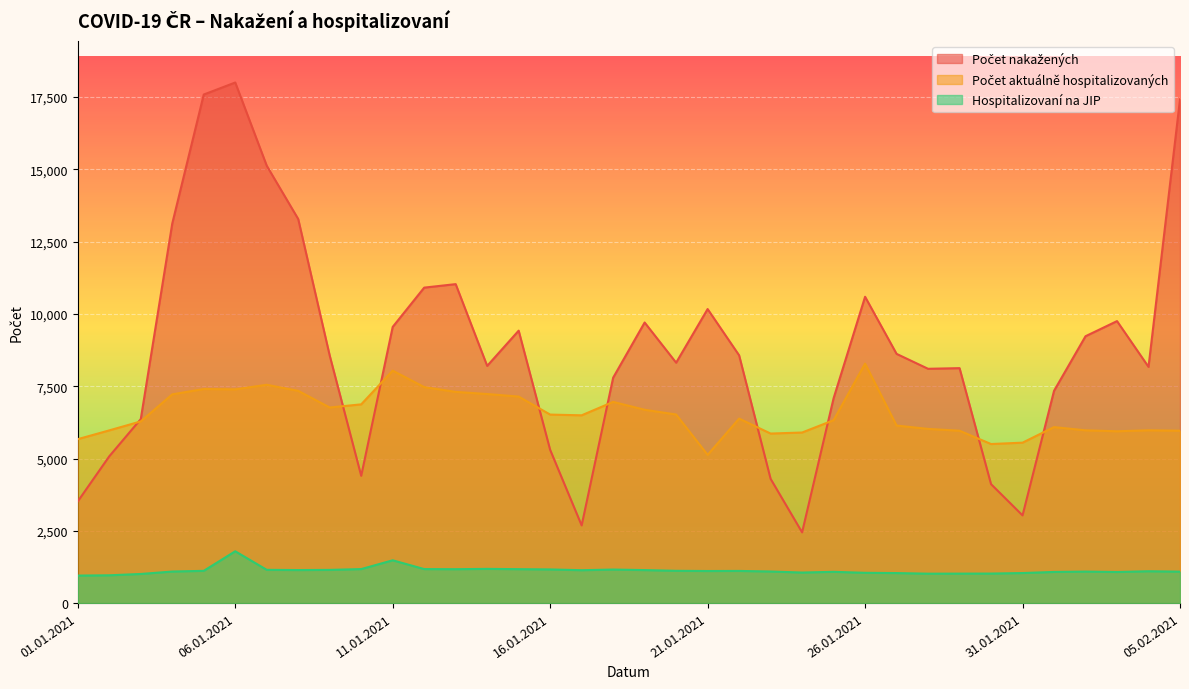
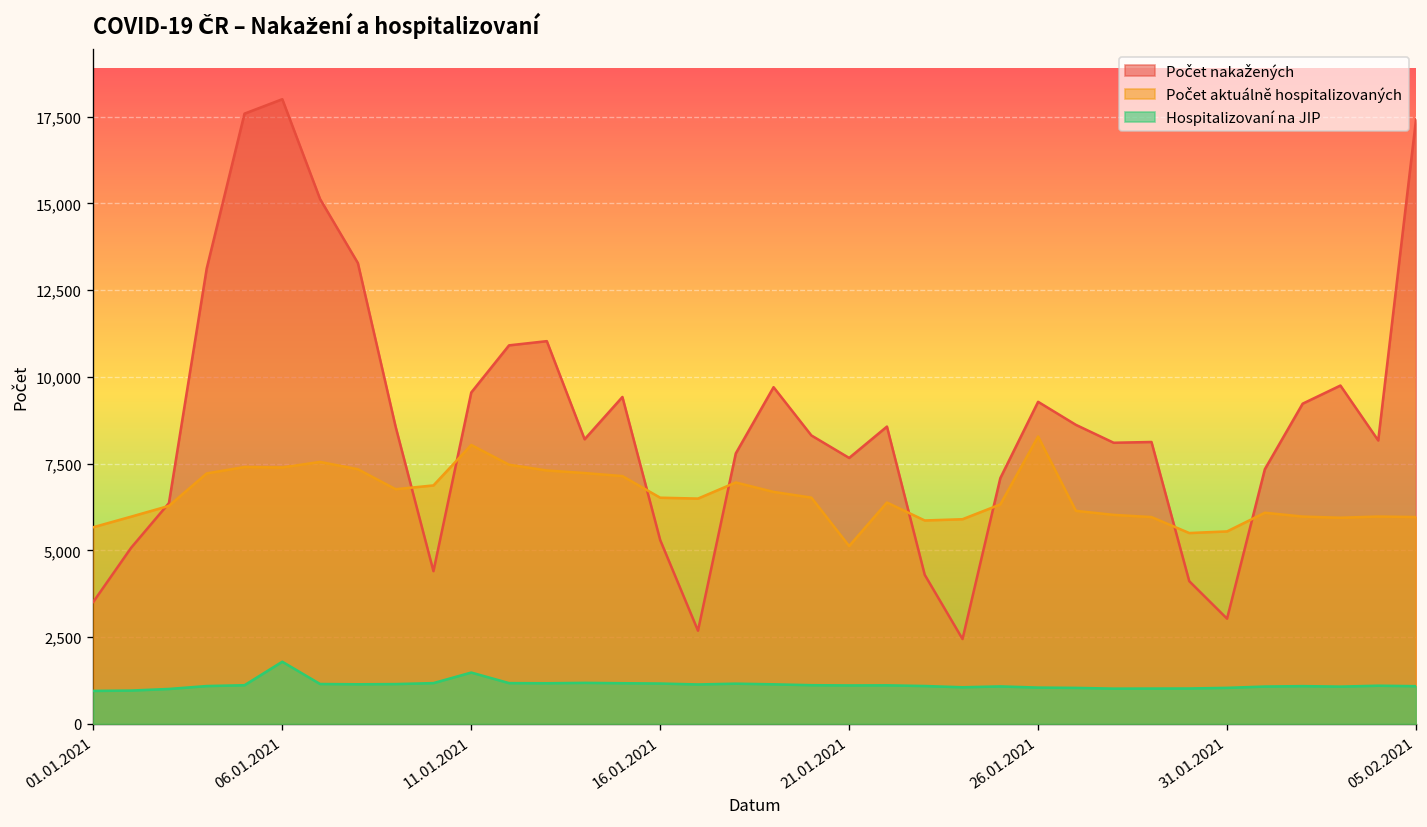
  {
    "Počet nakažených": {
      "01.01.2021": "3,500",
      "06.01.2021": "18,000",
      "11.01.2021": "9,600",
      "16.01.2021": "5,300",
-     "21.01.2021": "10,200",
-     "26.01.2021": "10,600",
+     "21.01.2021": "7,700",
+     "26.01.2021": "9,300",
      "31.01.2021": "3,000",
      "05.02.2021": "17,400"
    },
    "Počet aktuálně hospitalizovaných": {
      "01.01.2021": "5,700",
      "06.01.2021": "7,400",
      "11.01.2021": "8,000",
      "16.01.2021": "6,500",
      "21.01.2021": "5,100",
      "26.01.2021": "8,300",
      "31.01.2021": "5,500",
      "05.02.2021": "6,000"
    },
    "Hospitalizovaní na JIP": {
      "01.01.2021": "1,000",
      "06.01.2021": "1,800",
      "11.01.2021": "1,500",
      "16.01.2021": "1,200",
      "21.01.2021": "1,100",
      "26.01.2021": "1,000",
      "31.01.2021": "1,000",
      "05.02.2021": "1,100"
    }
  }
